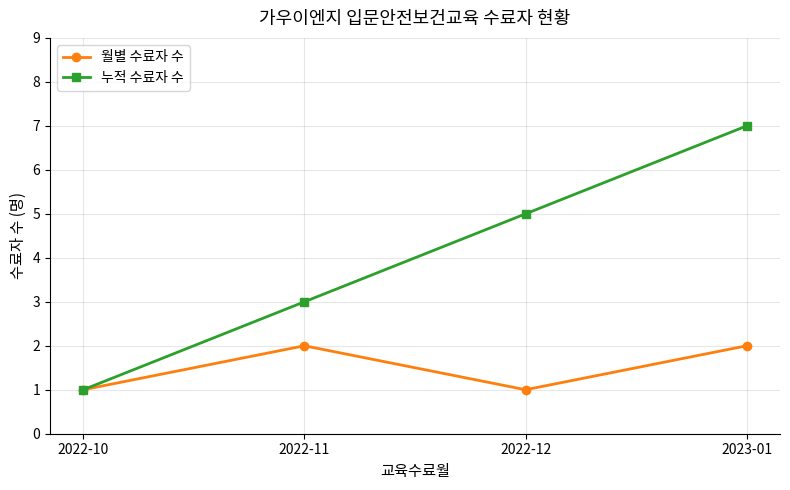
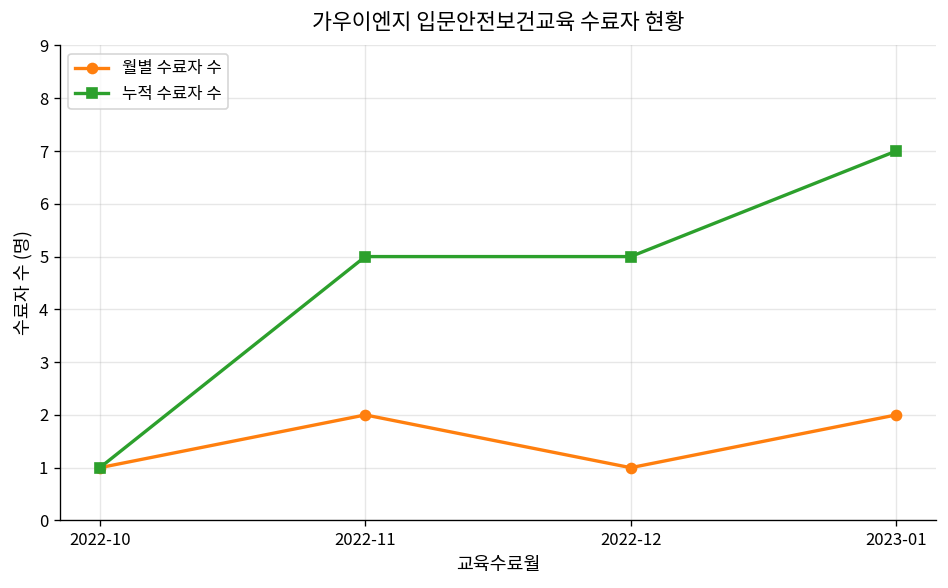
  {
    "월별 수료자 수": {
      "2022-11": 2,
      "2022-12": 1,
      "2023-01": 2
    },
    "누적 수료자 수": {
-     "2022-11": 3,
+     "2022-11": 5,
      "2022-12": 5,
      "2023-01": 7
    }
  }
